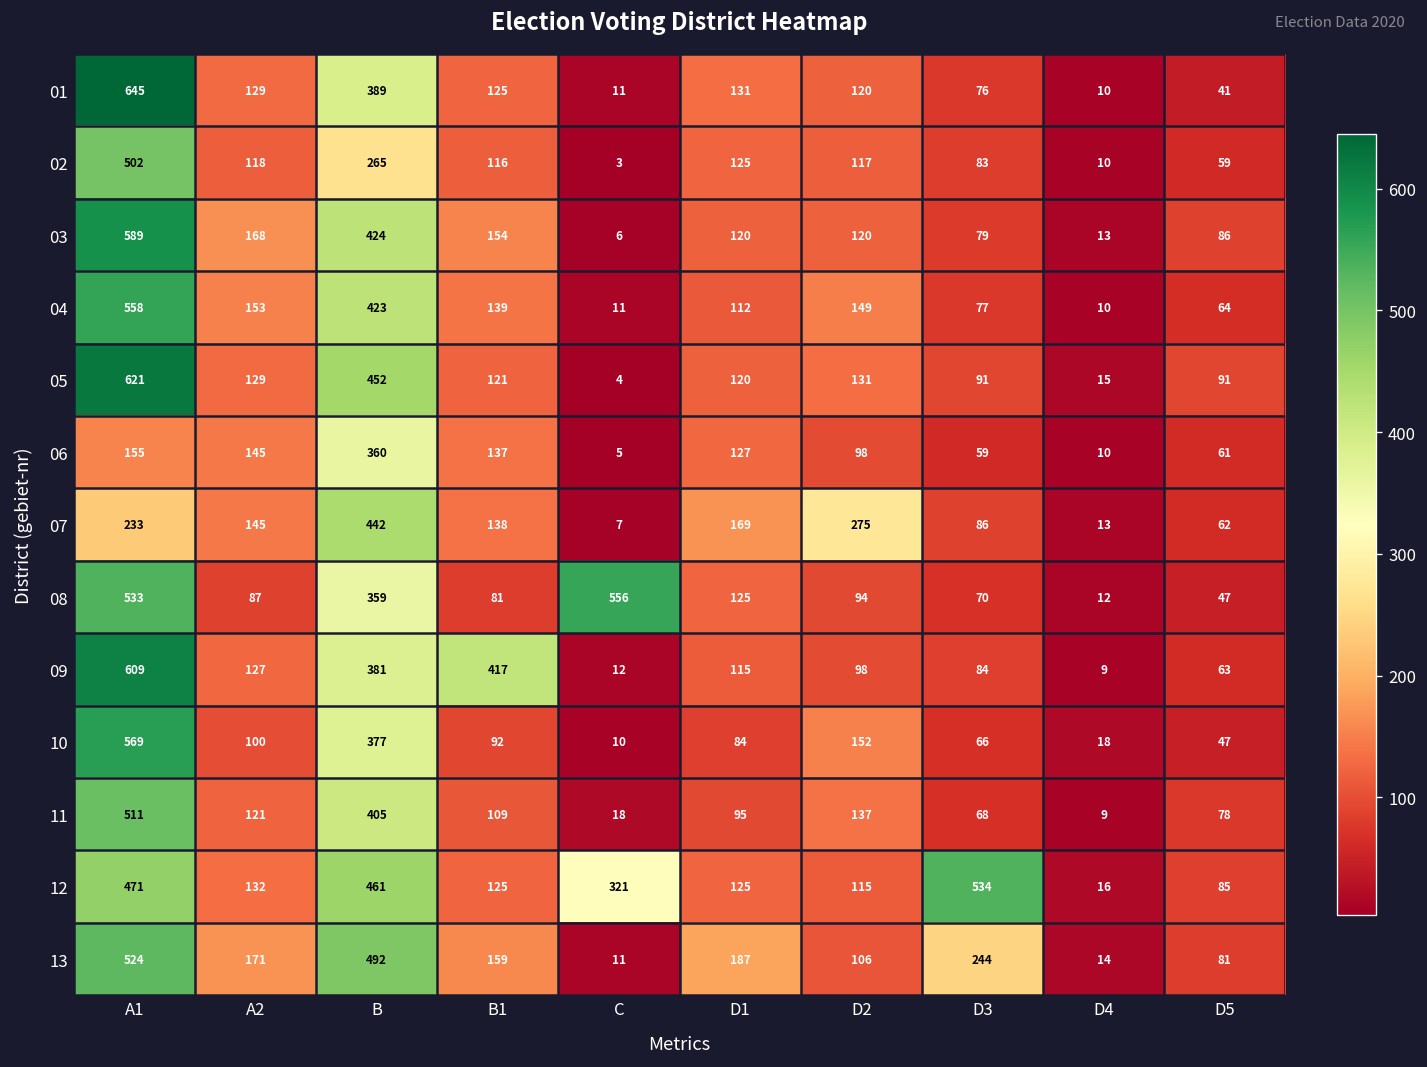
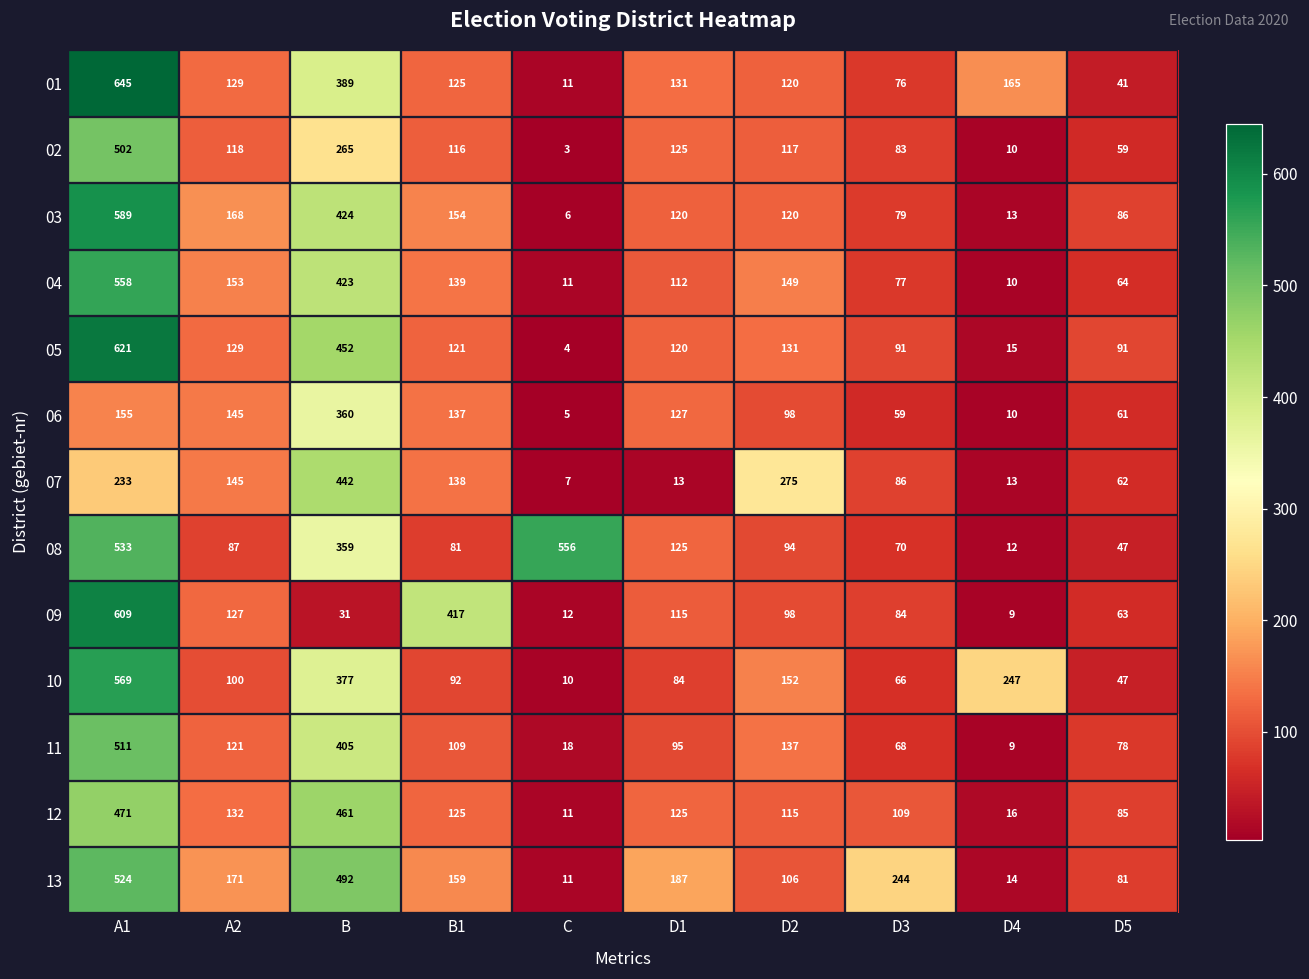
  {
    "01": {
      "A1": 645,
      "A2": 129,
      "B": 389,
      "B1": 125,
      "C": 11,
      "D1": 131,
      "D2": 120,
      "D3": 76,
-     "D4": 10,
+     "D4": 165,
      "D5": 41
    },
    "02": {
      "A1": 502,
      "A2": 118,
      "B": 265,
      "B1": 116,
      "C": 3,
      "D1": 125,
      "D2": 117,
      "D3": 83,
      "D4": 10,
      "D5": 59
    },
    "03": {
      "A1": 589,
      "A2": 168,
      "B": 424,
      "B1": 154,
      "C": 6,
      "D1": 120,
      "D2": 120,
      "D3": 79,
      "D4": 13,
      "D5": 86
    },
    "04": {
      "A1": 558,
      "A2": 153,
      "B": 423,
      "B1": 139,
      "C": 11,
      "D1": 112,
      "D2": 149,
      "D3": 77,
      "D4": 10,
      "D5": 64
    },
    "05": {
      "A1": 621,
      "A2": 129,
      "B": 452,
      "B1": 121,
      "C": 4,
      "D1": 120,
      "D2": 131,
      "D3": 91,
      "D4": 15,
      "D5": 91
    },
    "06": {
      "A1": 155,
      "A2": 145,
      "B": 360,
      "B1": 137,
      "C": 5,
      "D1": 127,
      "D2": 98,
      "D3": 59,
      "D4": 10,
      "D5": 61
    },
    "07": {
      "A1": 233,
      "A2": 145,
      "B": 442,
      "B1": 138,
      "C": 7,
-     "D1": 169,
+     "D1": 13,
      "D2": 275,
      "D3": 86,
      "D4": 13,
      "D5": 62
    },
    "08": {
      "A1": 533,
      "A2": 87,
      "B": 359,
      "B1": 81,
      "C": 556,
      "D1": 125,
      "D2": 94,
      "D3": 70,
      "D4": 12,
      "D5": 47
    },
    "09": {
      "A1": 609,
      "A2": 127,
-     "B": 381,
+     "B": 31,
      "B1": 417,
      "C": 12,
      "D1": 115,
      "D2": 98,
      "D3": 84,
      "D4": 9,
      "D5": 63
    },
    "10": {
      "A1": 569,
      "A2": 100,
      "B": 377,
      "B1": 92,
      "C": 10,
      "D1": 84,
      "D2": 152,
      "D3": 66,
-     "D4": 18,
+     "D4": 247,
      "D5": 47
    },
    "11": {
      "A1": 511,
      "A2": 121,
      "B": 405,
      "B1": 109,
      "C": 18,
      "D1": 95,
      "D2": 137,
      "D3": 68,
      "D4": 9,
      "D5": 78
    },
    "12": {
      "A1": 471,
      "A2": 132,
      "B": 461,
      "B1": 125,
-     "C": 321,
+     "C": 11,
      "D1": 125,
      "D2": 115,
-     "D3": 534,
+     "D3": 109,
      "D4": 16,
      "D5": 85
    },
    "13": {
      "A1": 524,
      "A2": 171,
      "B": 492,
      "B1": 159,
      "C": 11,
      "D1": 187,
      "D2": 106,
      "D3": 244,
      "D4": 14,
      "D5": 81
    }
  }
